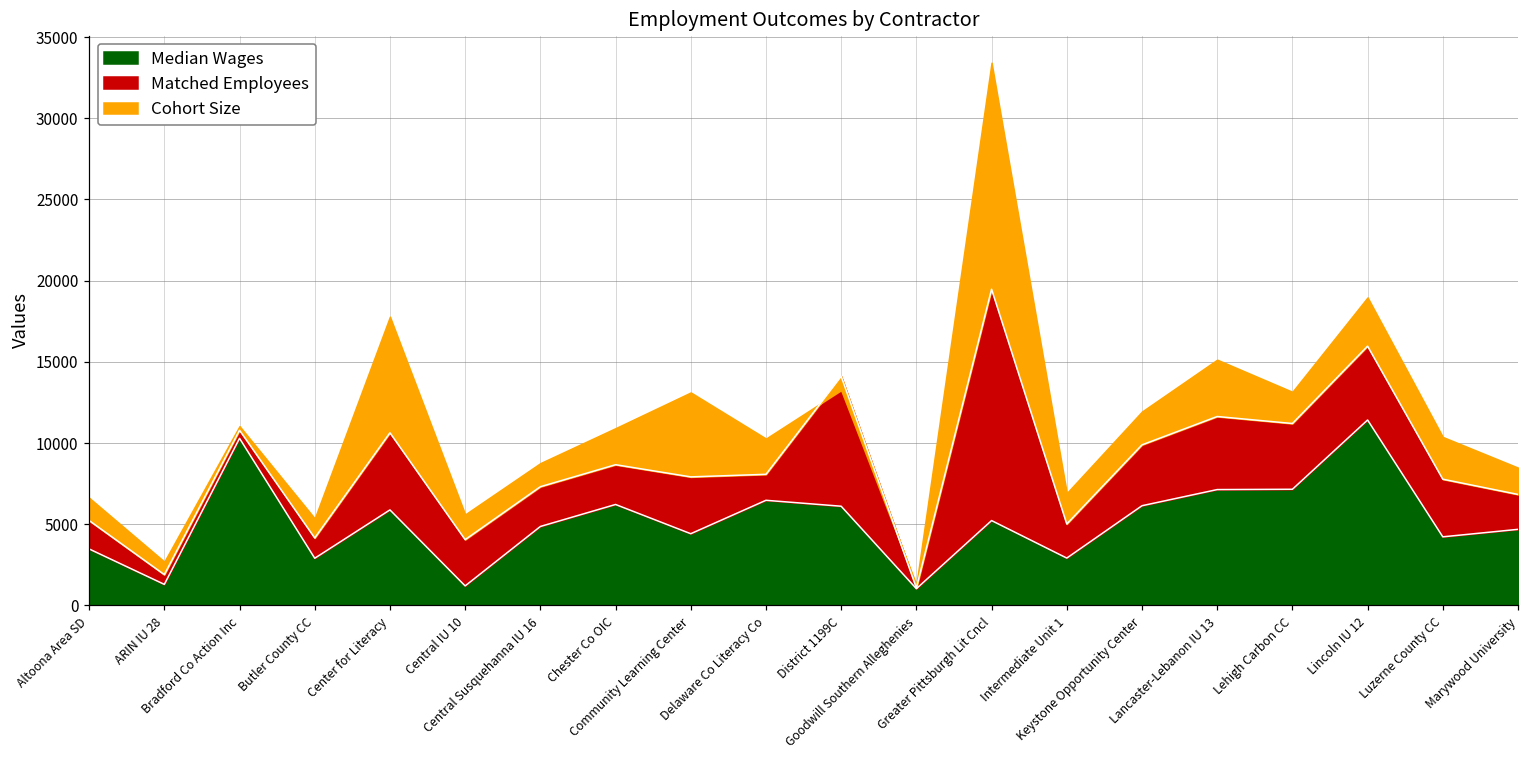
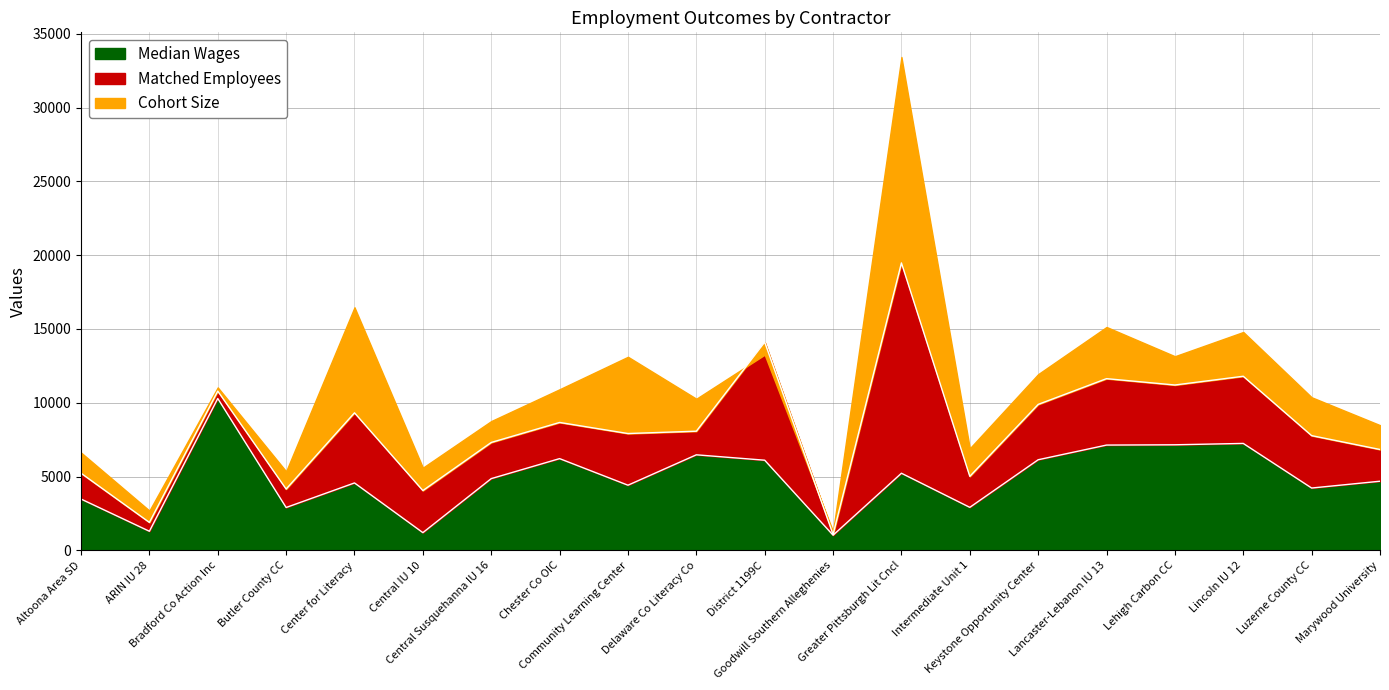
  {
    "Median Wages": {
      "Altoona Area SD": 3500,
      "ARIN IU 28": 1300,
      "Bradford Co Action Inc": 10300,
      "Butler County CC": 2900,
-     "Center for Literacy": 5900,
+     "Center for Literacy": 4600,
      "Central IU 10": 1200,
      "Central Susquehanna IU 16": 4900,
      "Chester Co OIC": 6200,
      "Community Learning Center": 4400,
      "Delaware Co Literacy Co": 6500,
      "District 1199C": 6100,
      "Greater Pittsburgh Lit Cncl": 5200,
      "Intermediate Unit 1": 2900,
      "Keystone Opportunity Center": 6100,
      "Lancaster-Lebanon IU 13": 7100,
      "Lehigh Carbon CC": 7200,
-     "Lincoln IU 12": 11400,
+     "Lincoln IU 12": 7200,
      "Luzerne County CC": 4200,
      "Marywood University": 4700
    },
    "Matched Employees": {
      "Altoona Area SD": 5200,
      "ARIN IU 28": 1900,
      "Bradford Co Action Inc": 10800,
      "Butler County CC": 4200,
      "Central IU 10": 4000,
      "Central Susquehanna IU 16": 7300,
      "Chester Co OIC": 8700,
      "Community Learning Center": 7900,
      "Delaware Co Literacy Co": 8100,
      "Greater Pittsburgh Lit Cncl": 19500,
      "Intermediate Unit 1": 5000,
      "Keystone Opportunity Center": 9900,
      "Lancaster-Lebanon IU 13": 11600,
      "Lehigh Carbon CC": 11200,
      "Luzerne County CC": 7800,
      "Marywood University": 6800
    },
    "Cohort Size": {
      "Altoona Area SD": 1400,
      "ARIN IU 28": 800,
      "Bradford Co Action Inc": 300,
      "Butler County CC": 1200,
      "Center for Literacy": 7100,
      "Central IU 10": 1600,
      "Central Susquehanna IU 16": 1500,
      "Chester Co OIC": 2300,
      "Community Learning Center": 5200,
      "Delaware Co Literacy Co": 2200,
      "Goodwill Southern Alleghenies": 200,
      "Greater Pittsburgh Lit Cncl": 13900,
      "Intermediate Unit 1": 1900,
      "Keystone Opportunity Center": 2100,
      "Lancaster-Lebanon IU 13": 3500,
      "Lehigh Carbon CC": 2000,
      "Lincoln IU 12": 3000,
      "Luzerne County CC": 2600,
      "Marywood University": 1700
    }
  }
